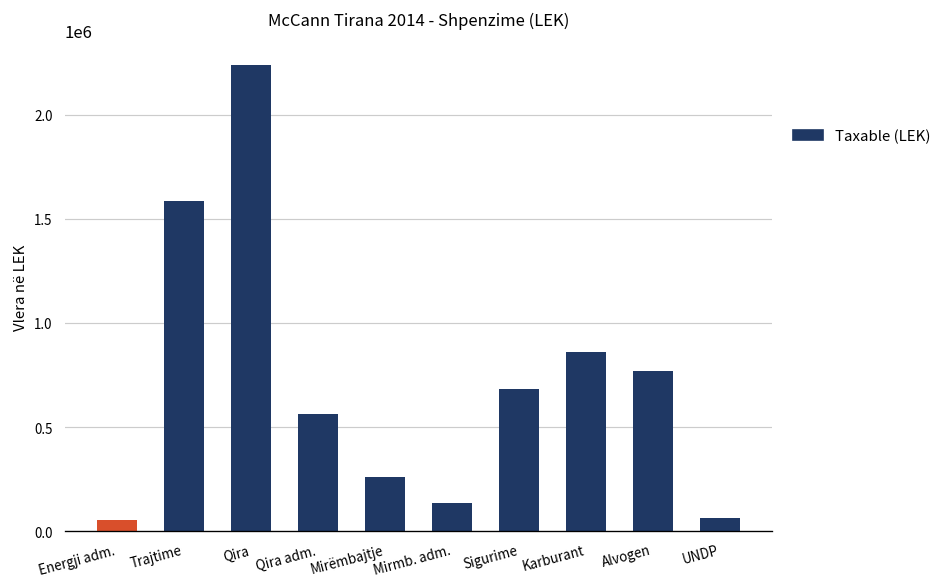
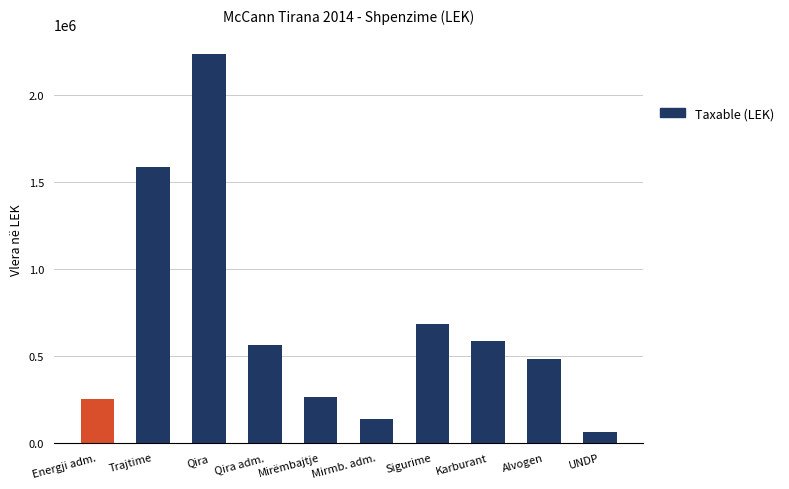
  {
-   "Energji adm.": 50000,
+   "Energji adm.": 250000,
    "Trajtime": 1590000,
    "Qira": 2240000,
    "Qira adm.": 560000,
    "Mirëmbajtje": 260000,
    "Mirmb. adm.": 130000,
    "Sigurime": 680000,
-   "Karburant": 860000,
-   "Alvogen": 770000,
+   "Karburant": 590000,
+   "Alvogen": 480000,
    "UNDP": 60000
  }
